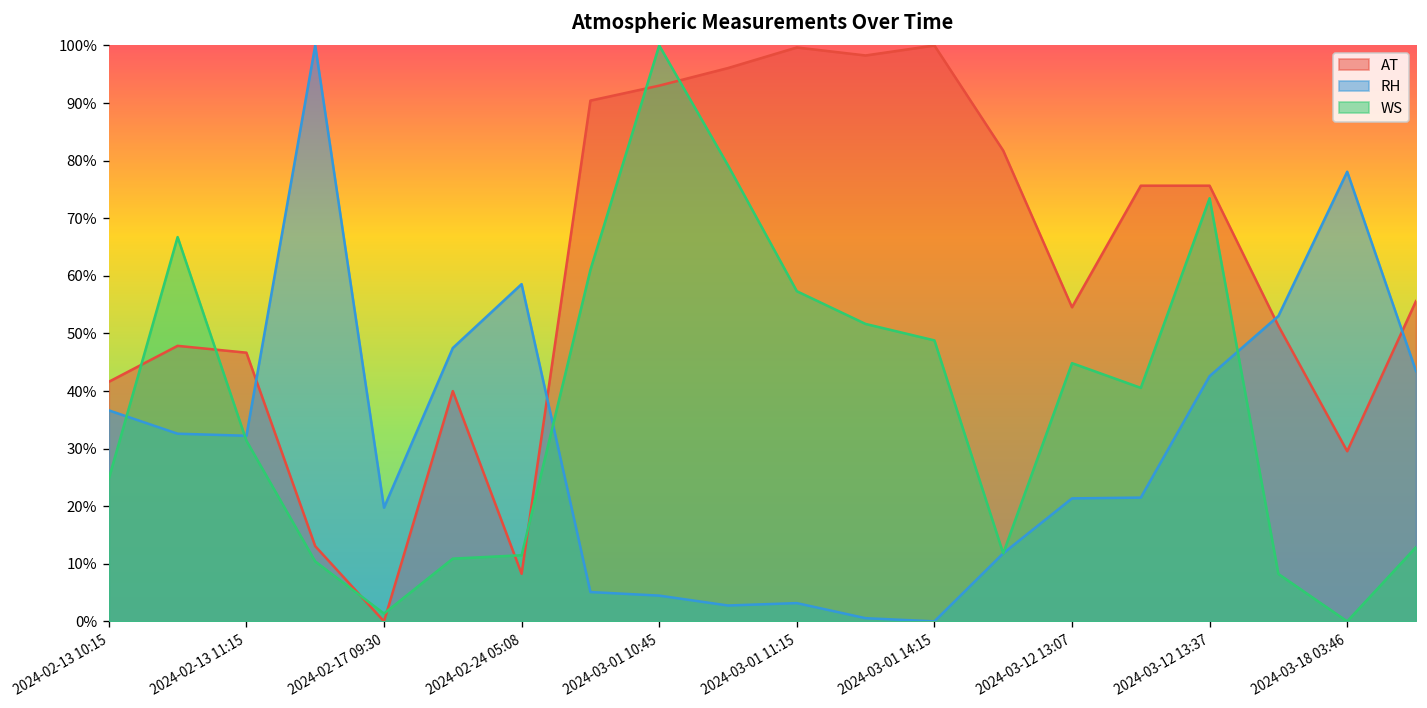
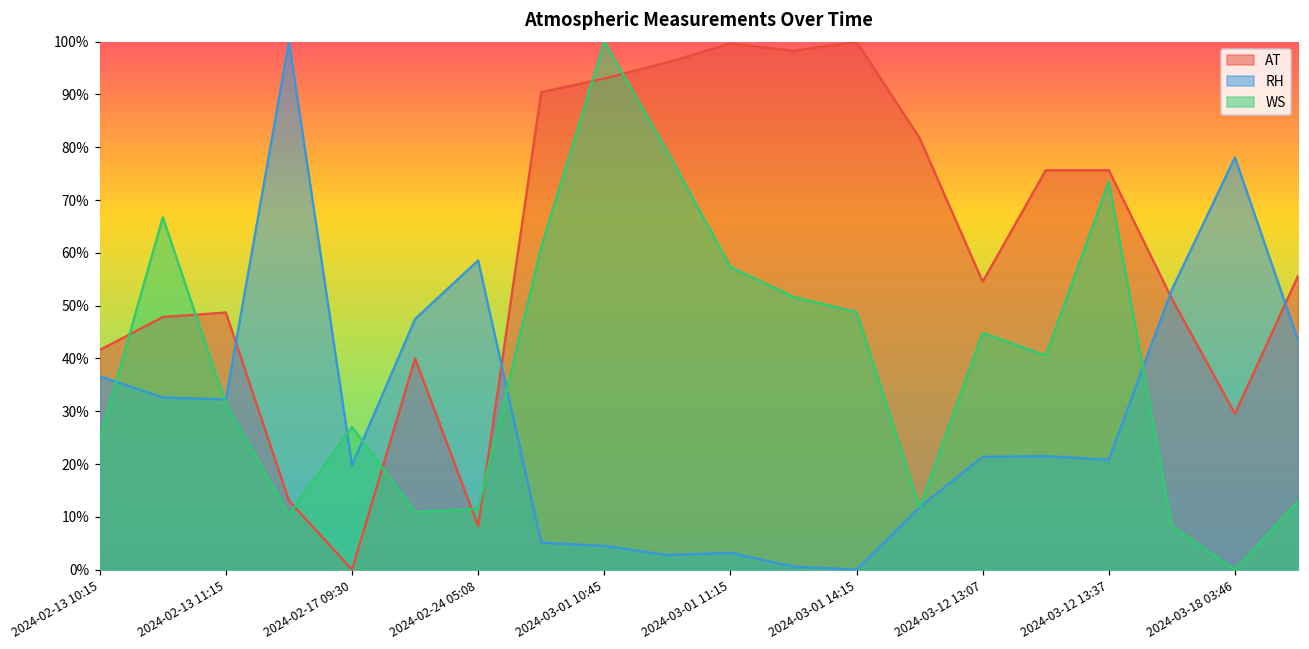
  {
    "AT": {
      "2024-02-13 10:15": "42%",
-     "2024-02-13 11:15": "47%",
+     "2024-02-13 11:15": "49%",
      "2024-02-17 09:30": "0%",
      "2024-02-24 05:08": "8%",
      "2024-03-01 10:45": "93%",
      "2024-03-01 11:15": "100%",
      "2024-03-01 14:15": "100%",
      "2024-03-12 13:07": "55%",
      "2024-03-12 13:37": "76%",
      "2024-03-18 03:46": "30%"
    },
    "RH": {
      "2024-02-13 10:15": "37%",
      "2024-02-13 11:15": "32%",
      "2024-02-17 09:30": "20%",
      "2024-02-24 05:08": "59%",
      "2024-03-01 10:45": "4%",
      "2024-03-01 11:15": "3%",
      "2024-03-01 14:15": "0%",
      "2024-03-12 13:07": "21%",
-     "2024-03-12 13:37": "43%",
+     "2024-03-12 13:37": "21%",
      "2024-03-18 03:46": "78%"
    },
    "WS": {
      "2024-02-13 10:15": "25%",
      "2024-02-13 11:15": "31%",
-     "2024-02-17 09:30": "1%",
+     "2024-02-17 09:30": "27%",
      "2024-02-24 05:08": "11%",
      "2024-03-01 10:45": "100%",
      "2024-03-01 11:15": "57%",
      "2024-03-01 14:15": "49%",
      "2024-03-12 13:07": "45%",
      "2024-03-12 13:37": "73%",
      "2024-03-18 03:46": "0%"
    }
  }
